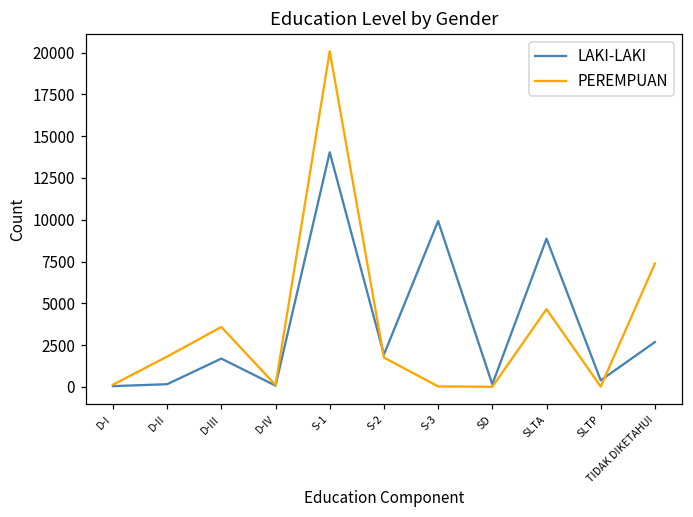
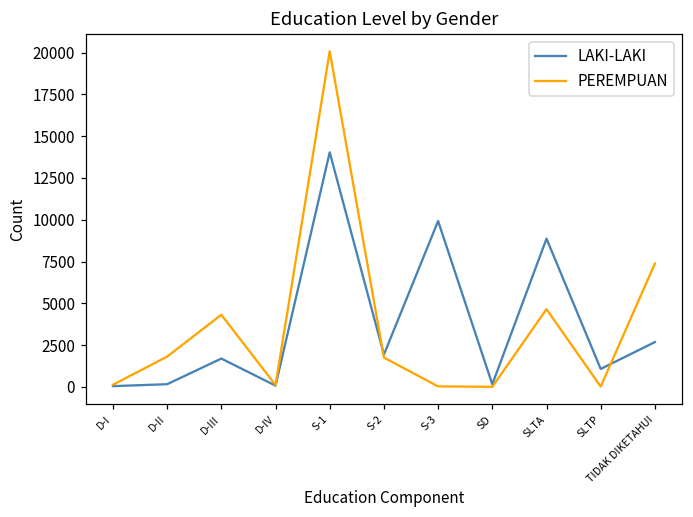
  {
    "LAKI-LAKI": {
      "D-II": 200,
      "D-III": 1700,
      "S-1": 14000,
      "S-2": 1900,
      "S-3": 9900,
      "SLTA": 8900,
-     "SLTP": 400,
+     "SLTP": 1100,
      "TIDAK DIKETAHUI": 2700
    },
    "PEREMPUAN": {
      "D-II": 1800,
-     "D-III": 3600,
+     "D-III": 4300,
      "S-1": 20100,
      "S-2": 1800,
      "S-3": 0,
      "SLTA": 4600,
      "SLTP": 0,
      "TIDAK DIKETAHUI": 7400
    }
  }
